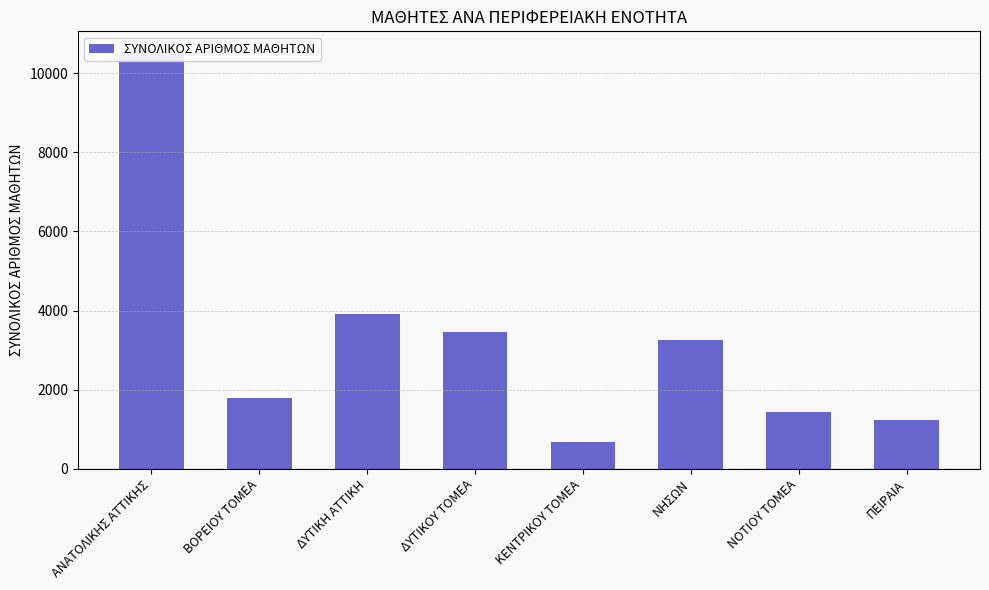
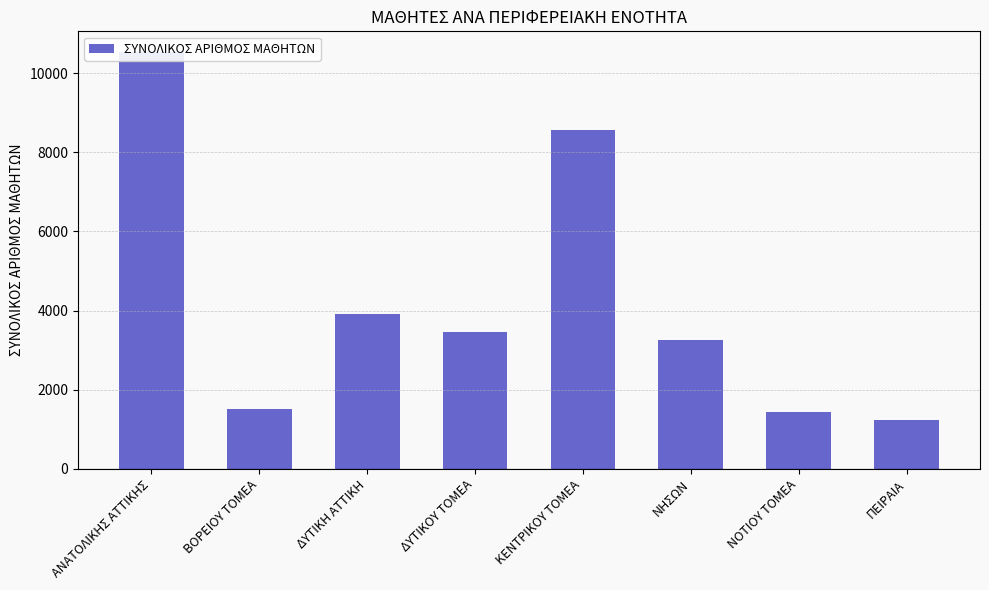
  {
-   "ΒΟΡΕΙΟΥ ΤΟΜΕΑ": 1800,
+   "ΒΟΡΕΙΟΥ ΤΟΜΕΑ": 1500,
    "ΔΥΤΙΚΗ ΑΤΤΙΚΗ": 3900,
    "ΔΥΤΙΚΟΥ ΤΟΜΕΑ": 3400,
-   "ΚΕΝΤΡΙΚΟΥ ΤΟΜΕΑ": 700,
+   "ΚΕΝΤΡΙΚΟΥ ΤΟΜΕΑ": 8600,
    "ΝΗΣΩΝ": 3300,
    "ΝΟΤΙΟΥ ΤΟΜΕΑ": 1400,
    "ΠΕΙΡΑΙΑ": 1200
  }
